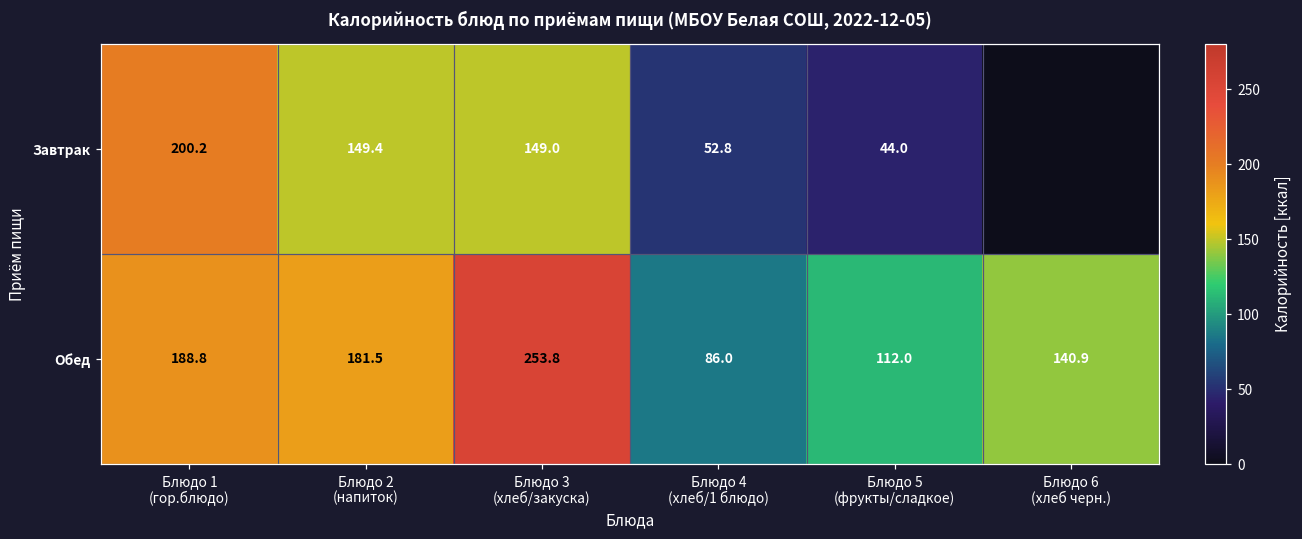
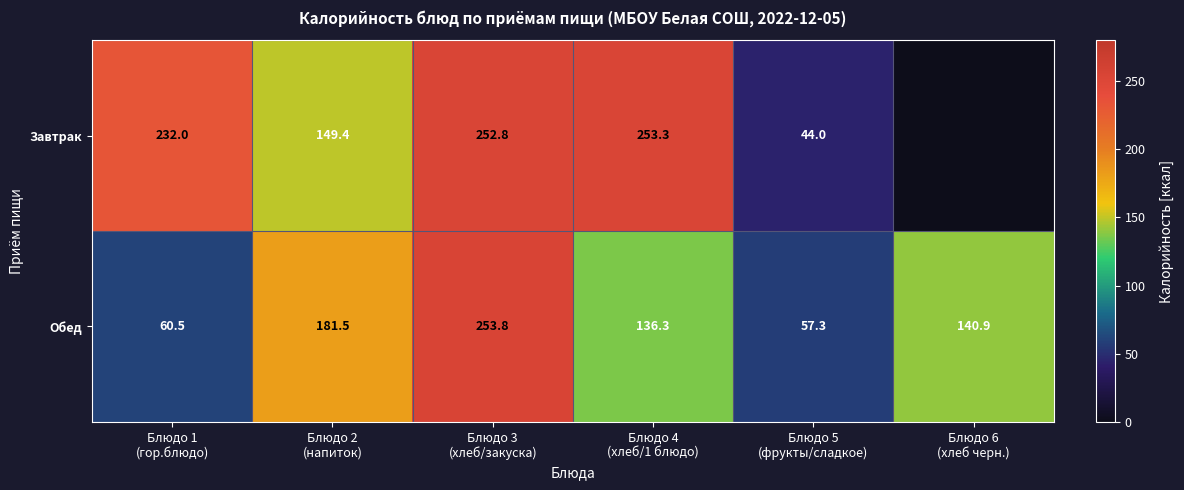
  {
    "Завтрак": {
-     "Блюдо 1 (гор.блюдо)": 200.2,
+     "Блюдо 1 (гор.блюдо)": 232.0,
      "Блюдо 2 (напиток)": 149.4,
-     "Блюдо 3 (хлеб/закуска)": 149.0,
-     "Блюдо 4 (хлеб/1 блюдо)": 52.8,
+     "Блюдо 3 (хлеб/закуска)": 252.8,
+     "Блюдо 4 (хлеб/1 блюдо)": 253.3,
      "Блюдо 5 (фрукты/сладкое)": 44.0
    },
    "Обед": {
-     "Блюдо 1 (гор.блюдо)": 188.8,
+     "Блюдо 1 (гор.блюдо)": 60.5,
      "Блюдо 2 (напиток)": 181.5,
      "Блюдо 3 (хлеб/закуска)": 253.8,
-     "Блюдо 4 (хлеб/1 блюдо)": 86.0,
-     "Блюдо 5 (фрукты/сладкое)": 112.0,
+     "Блюдо 4 (хлеб/1 блюдо)": 136.3,
+     "Блюдо 5 (фрукты/сладкое)": 57.3,
      "Блюдо 6 (хлеб черн.)": 140.9
    }
  }
